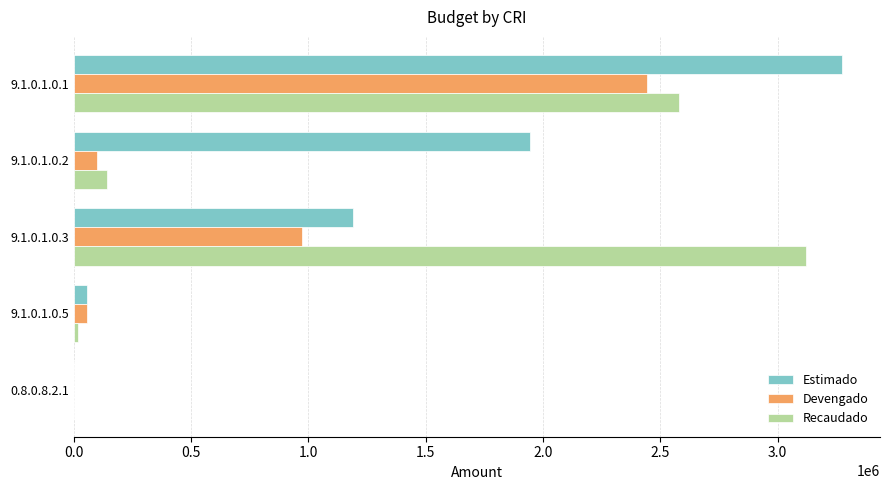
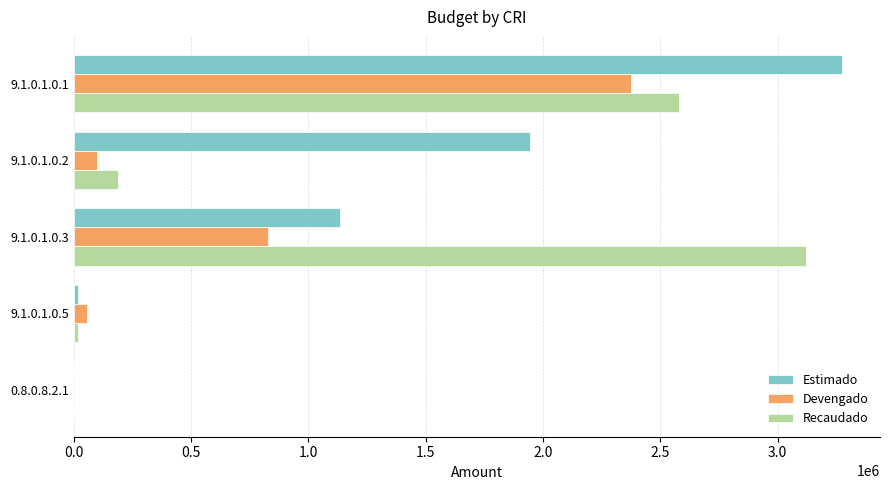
  {
    "Estimado": {
      "9.1.0.1.0.1": 3270000,
      "9.1.0.1.0.2": 1940000,
-     "9.1.0.1.0.3": 1190000,
-     "9.1.0.1.0.5": 60000,
+     "9.1.0.1.0.3": 1140000,
+     "9.1.0.1.0.5": 20000,
      "0.8.0.8.2.1": 0
    },
    "Devengado": {
-     "9.1.0.1.0.1": 2440000,
+     "9.1.0.1.0.1": 2380000,
      "9.1.0.1.0.2": 100000,
-     "9.1.0.1.0.3": 970000,
+     "9.1.0.1.0.3": 830000,
      "9.1.0.1.0.5": 60000,
      "0.8.0.8.2.1": 0
    },
    "Recaudado": {
      "9.1.0.1.0.1": 2580000,
-     "9.1.0.1.0.2": 140000,
+     "9.1.0.1.0.2": 190000,
      "9.1.0.1.0.3": 3120000,
      "9.1.0.1.0.5": 20000,
      "0.8.0.8.2.1": 0
    }
  }
